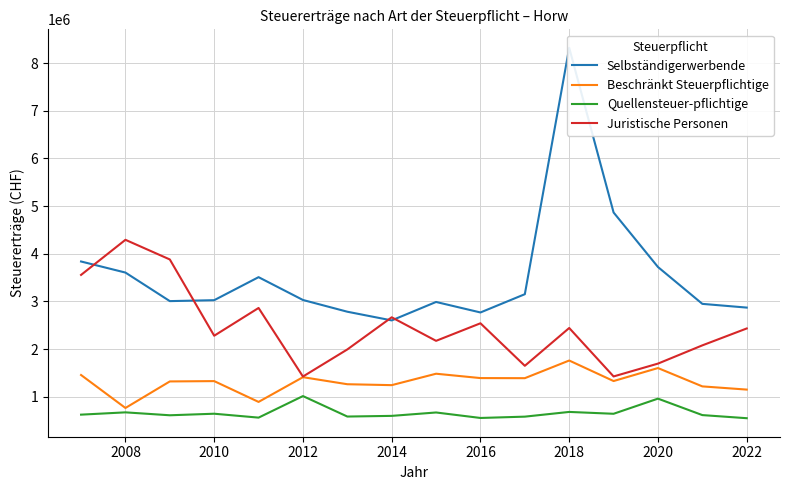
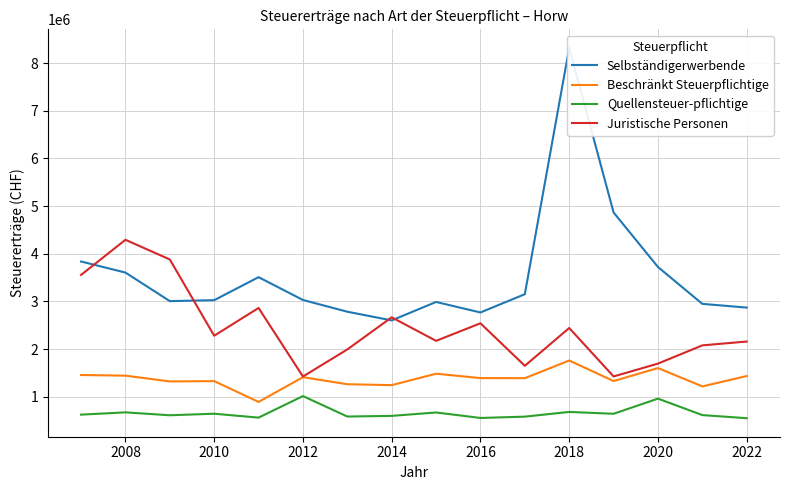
  {
    "Selbständigerwerbende": {
      "2008": 3600000,
      "2010": 3000000,
      "2012": 3000000,
      "2014": 2600000,
      "2016": 2800000,
      "2020": 3700000,
      "2022": 2900000
    },
    "Beschränkt Steuerpflichtige": {
-     "2008": 800000,
+     "2008": 1400000,
      "2010": 1300000,
      "2014": 1200000,
      "2016": 1400000,
      "2018": 1800000,
      "2020": 1600000,
-     "2022": 1200000
+     "2022": 1400000
    },
    "Quellensteuer-pflichtige": {
      "2008": 700000,
      "2010": 600000,
      "2012": 1000000,
      "2014": 600000,
      "2016": 600000,
      "2018": 700000,
      "2020": 1000000,
      "2022": 500000
    },
    "Juristische Personen": {
      "2008": 4300000,
      "2010": 2300000,
      "2014": 2700000,
      "2016": 2500000,
      "2018": 2400000,
      "2020": 1700000,
-     "2022": 2400000
+     "2022": 2200000
    }
  }
